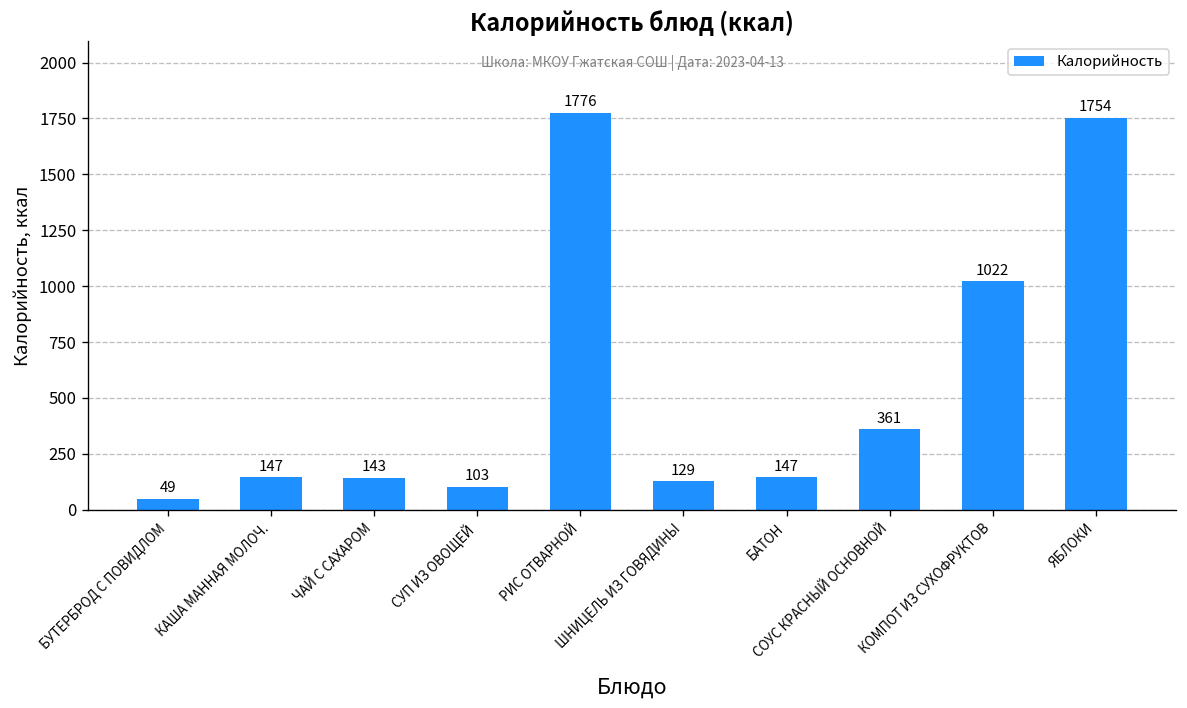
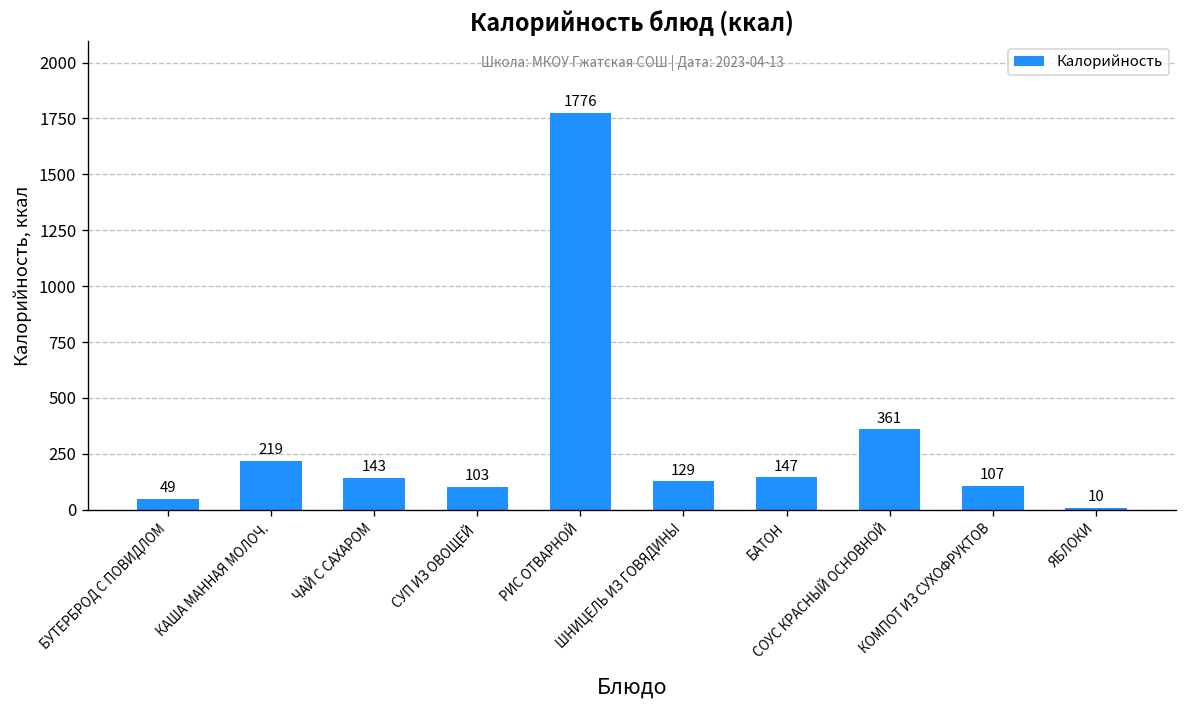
  {
    "БУТЕРБРОД С ПОВИДЛОМ": 49,
-   "КАША МАННАЯ МОЛОЧ.": 147,
+   "КАША МАННАЯ МОЛОЧ.": 219,
    "ЧАЙ С САХАРОМ": 143,
    "СУП ИЗ ОВОЩЕЙ": 103,
    "РИС ОТВАРНОЙ": 1776,
    "ШНИЦЕЛЬ ИЗ ГОВЯДИНЫ": 129,
    "БАТОН": 147,
    "СОУС КРАСНЫЙ ОСНОВНОЙ": 361,
-   "КОМПОТ ИЗ СУХОФРУКТОВ": 1022,
-   "ЯБЛОКИ": 1754
+   "КОМПОТ ИЗ СУХОФРУКТОВ": 107,
+   "ЯБЛОКИ": 10
  }
